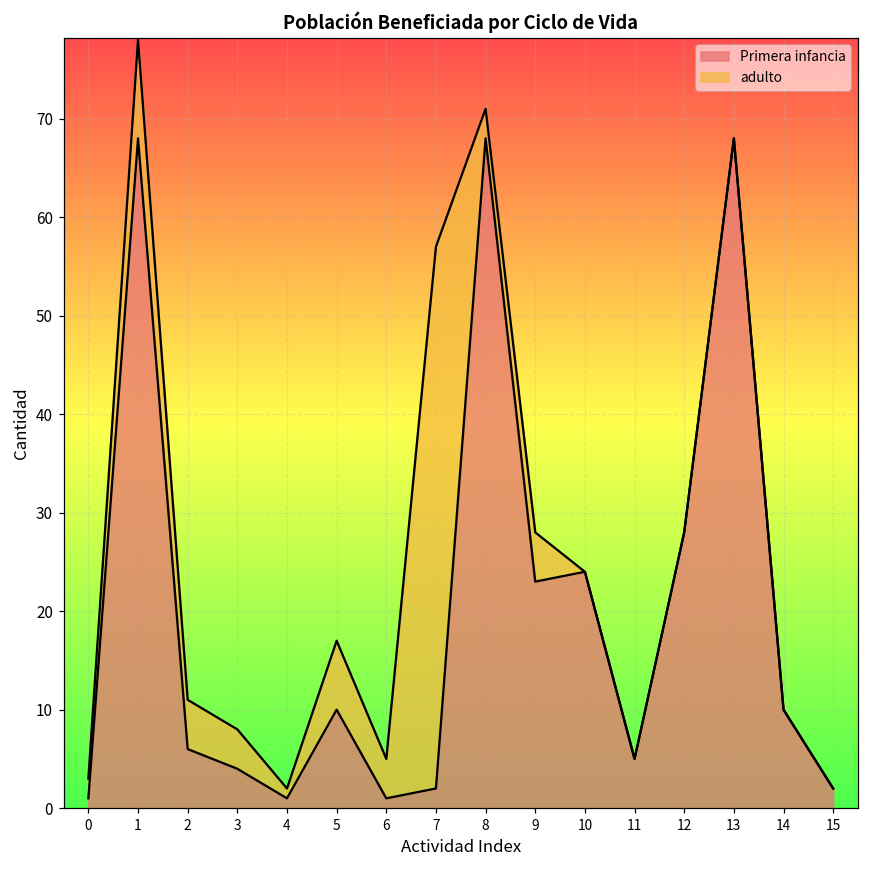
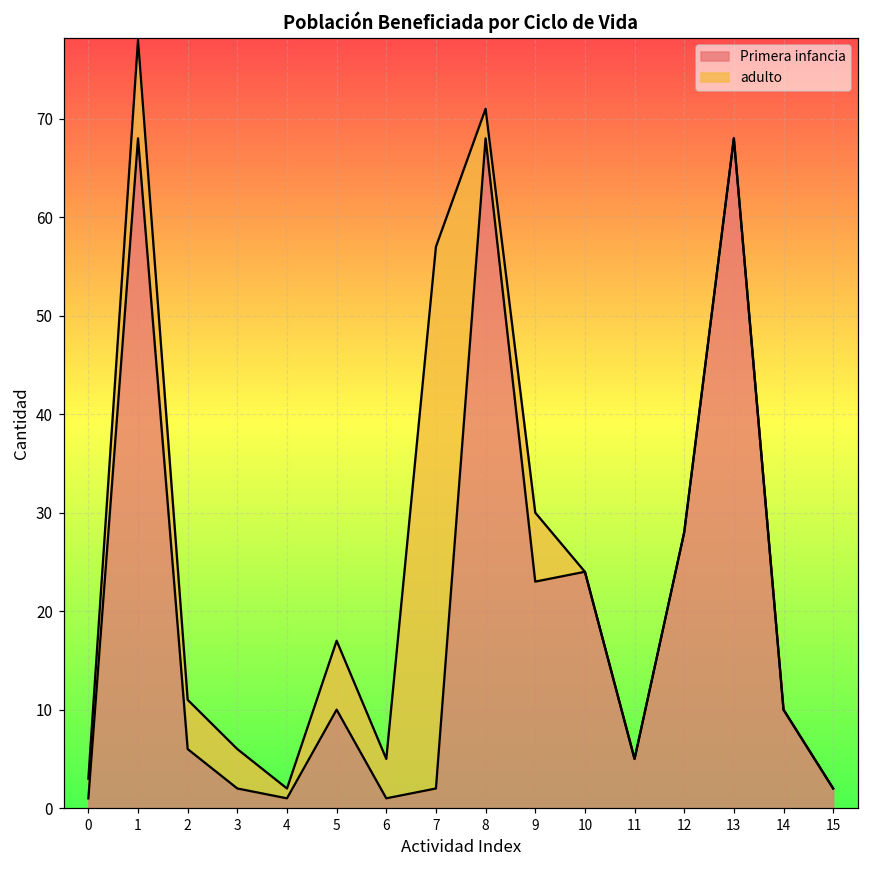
  {
    "Primera infancia": {
      "0": 1,
      "1": 68,
      "2": 6,
-     "3": 4,
+     "3": 2,
      "4": 1,
      "5": 10,
      "6": 1,
      "7": 2,
      "8": 68,
      "9": 23
    },
    "adulto": {
      "0": 2,
      "1": 10,
      "2": 5,
      "3": 4,
      "4": 1,
      "5": 7,
      "6": 4,
      "7": 55,
      "8": 3,
-     "9": 5
+     "9": 7
    }
  }
